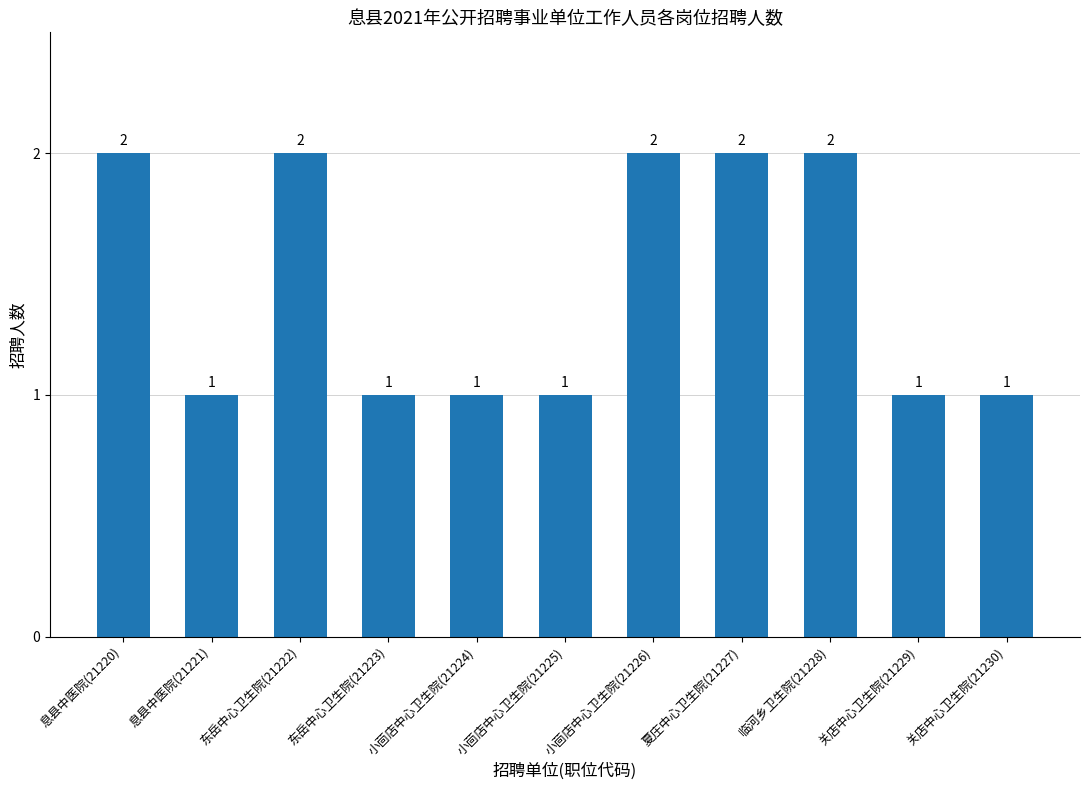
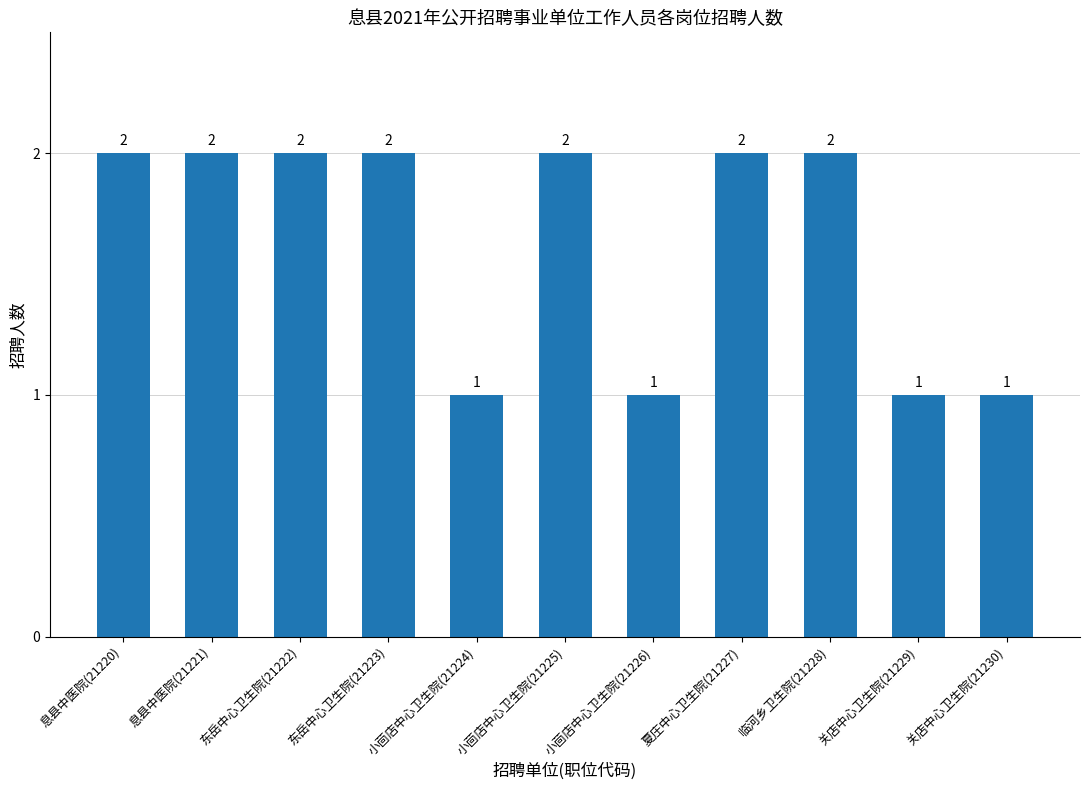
  {
    "息县中医院(21220)": 2,
-   "息县中医院(21221)": 1,
+   "息县中医院(21221)": 2,
    "东岳中心卫生院(21222)": 2,
-   "东岳中心卫生院(21223)": 1,
+   "东岳中心卫生院(21223)": 2,
    "小茴店中心卫生院(21224)": 1,
-   "小茴店中心卫生院(21225)": 1,
-   "小茴店中心卫生院(21226)": 2,
+   "小茴店中心卫生院(21225)": 2,
+   "小茴店中心卫生院(21226)": 1,
    "夏庄中心卫生院(21227)": 2,
    "临河乡卫生院(21228)": 2,
    "关店中心卫生院(21229)": 1,
    "关店中心卫生院(21230)": 1
  }
